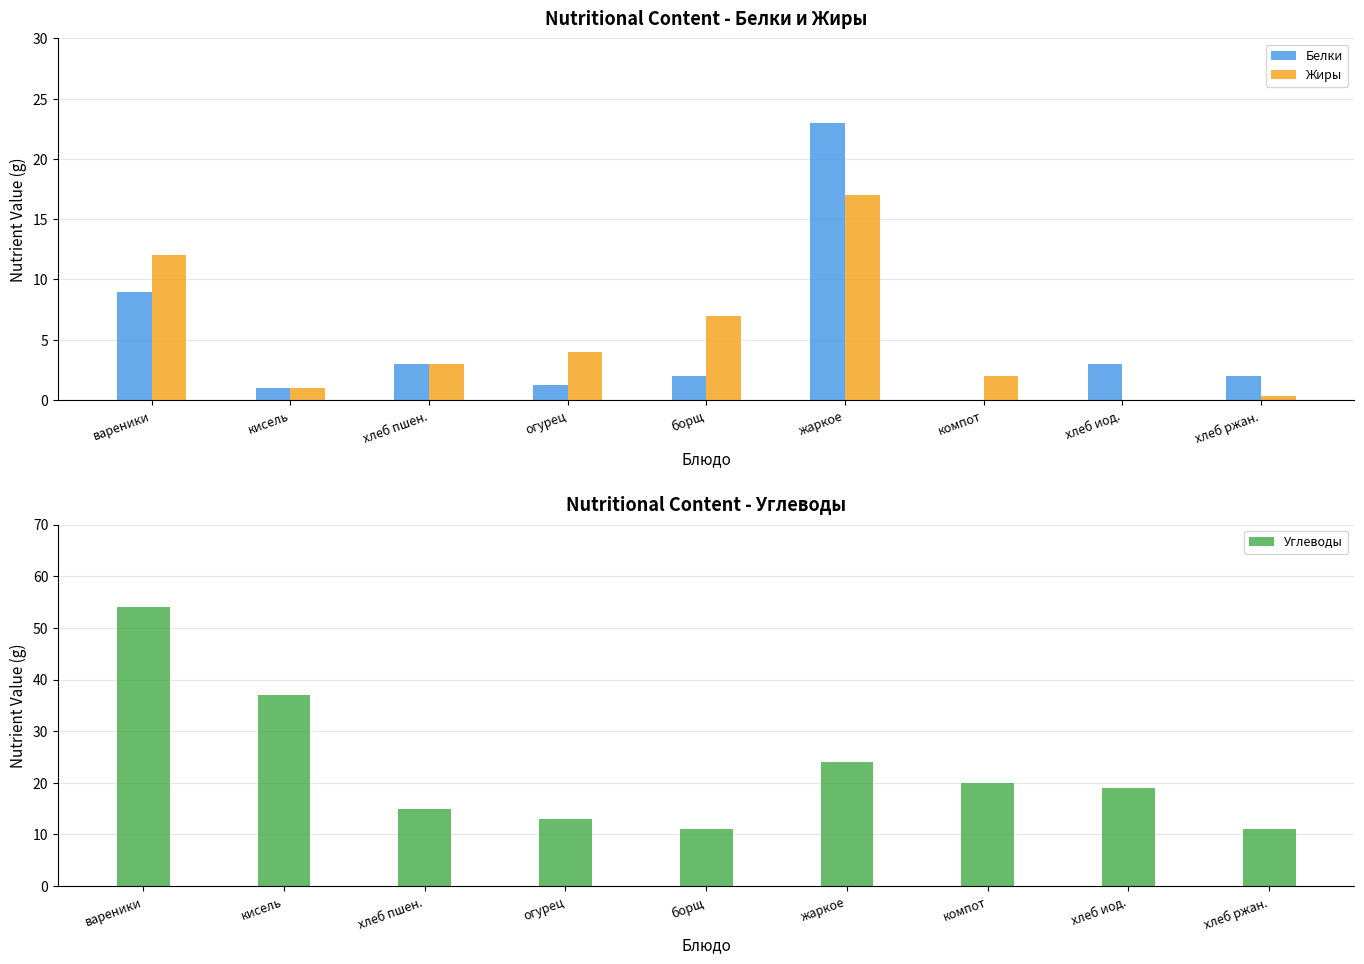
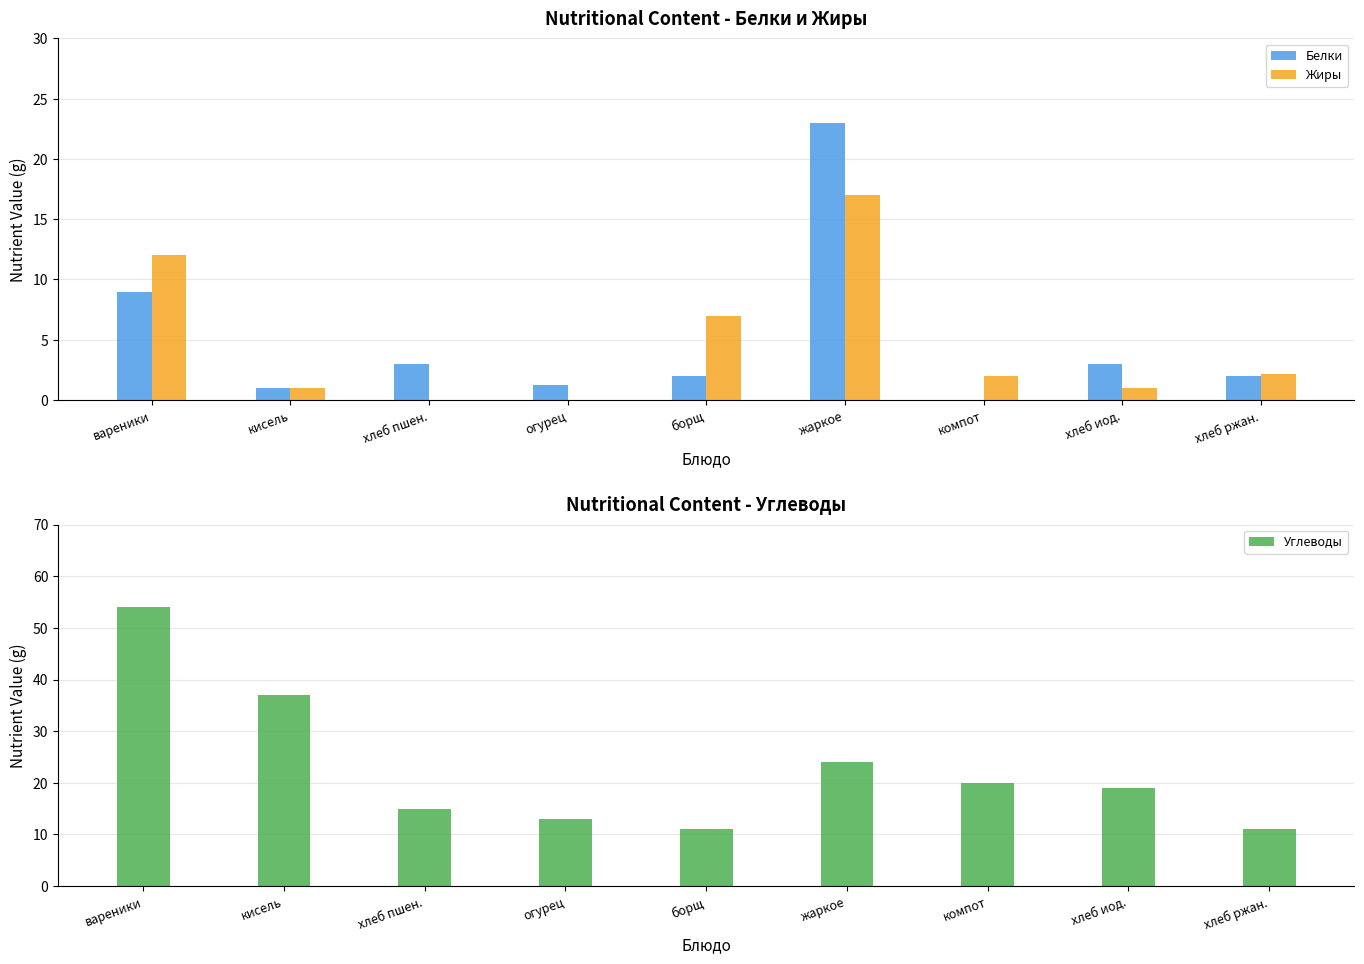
  {
    "Nutritional Content - Белки и Жиры": {
      "Белки": {
        "вареники": 9.0,
        "кисель": 1.0,
        "хлеб пшен.": 3.0,
        "огурец": 1.3,
        "борщ": 2.0,
        "жаркое": 23.0,
        "компот": 0.0,
        "хлеб иод.": 3.0,
        "хлеб ржан.": 2.0
      },
      "Жиры": {
        "вареники": 12.0,
        "кисель": 1.0,
-       "хлеб пшен.": 3,
-       "огурец": 4,
+       "хлеб пшен.": 0,
+       "огурец": 0,
        "борщ": 7.0,
        "жаркое": 17.0,
        "компот": 2.0,
-       "хлеб иод.": 0,
-       "хлеб ржан.": 0.3
+       "хлеб иод.": 1,
+       "хлеб ржан.": 2.1
      }
    },
    "Nutritional Content - Углеводы": {
      "вареники": 54,
      "кисель": 37,
      "хлеб пшен.": 15,
      "огурец": 13,
      "борщ": 11,
      "жаркое": 24,
      "компот": 20,
      "хлеб иод.": 19,
      "хлеб ржан.": 11
    }
  }
